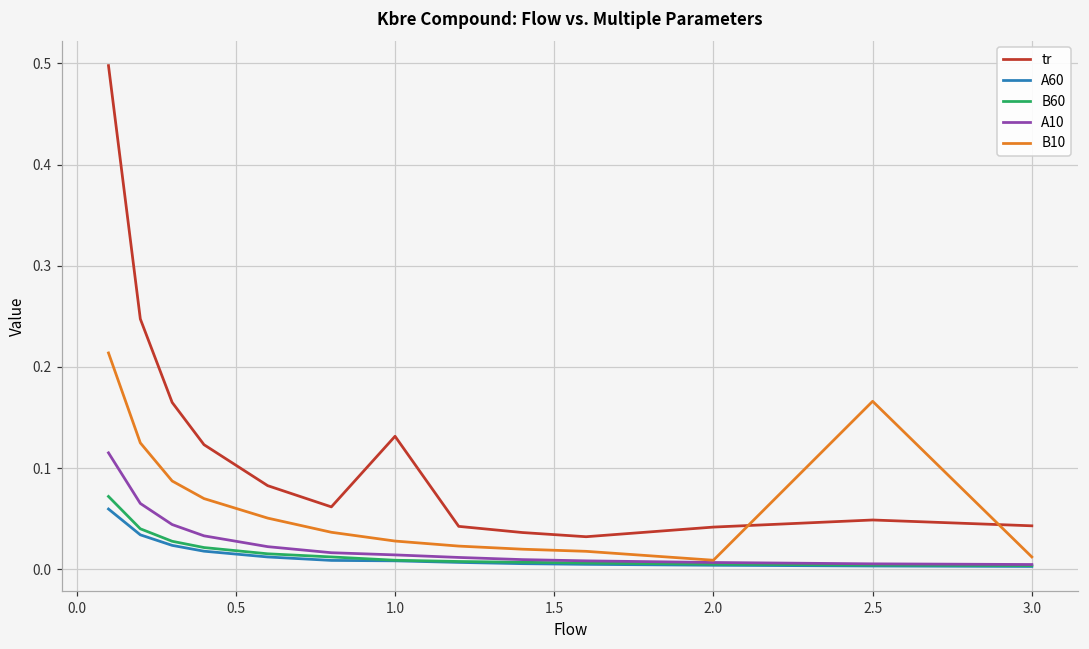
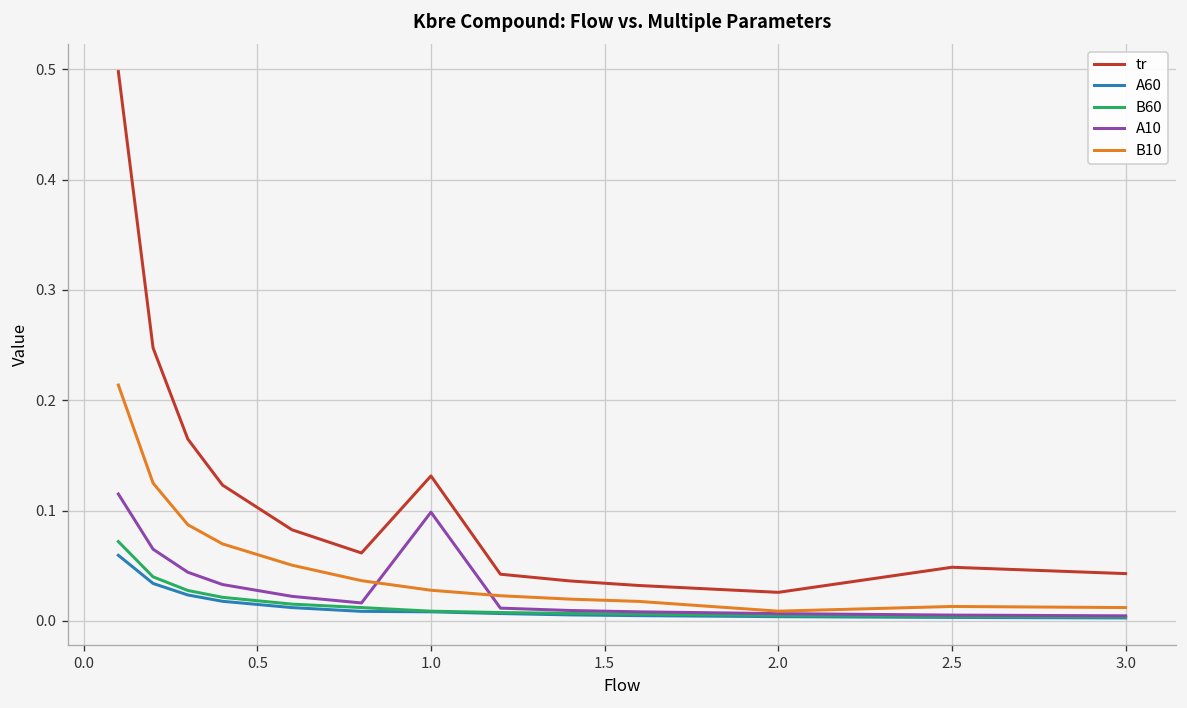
  {
    "tr": {
      "1.0": 0.13,
-     "2.0": 0.04,
+     "2.0": 0.03,
      "2.5": 0.05,
      "3.0": 0.04
    },
    "A10": {
-     "1.0": 0.01
+     "1.0": 0.10
    },
    "B10": {
      "1.0": 0.03,
-     "2.5": 0.17,
+     "2.5": 0.01,
      "3.0": 0.01
    }
  }
